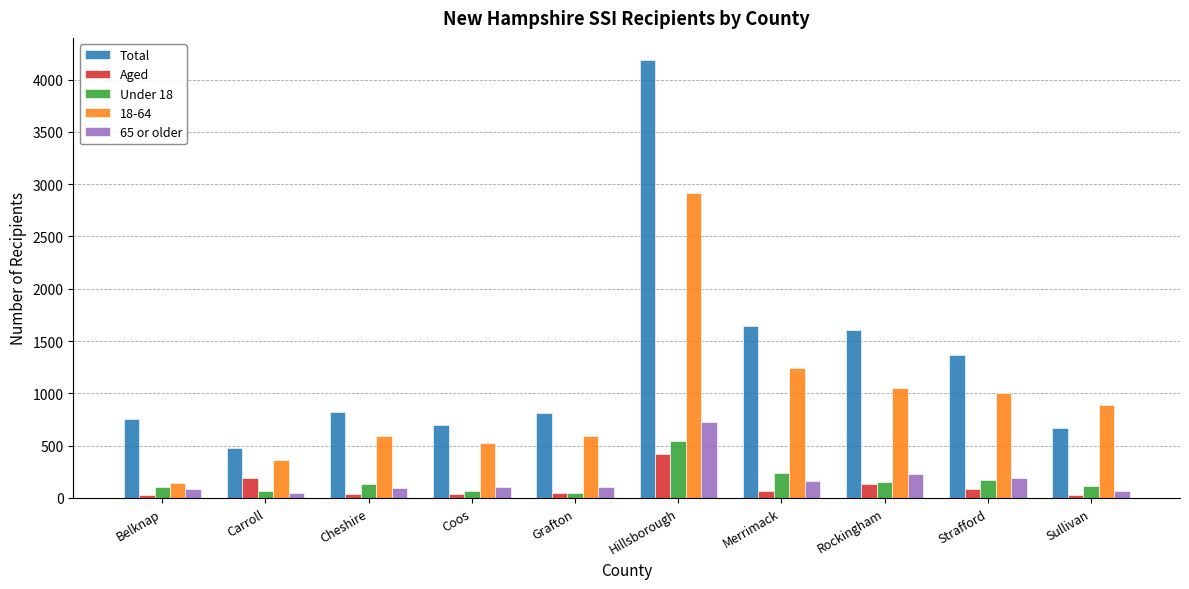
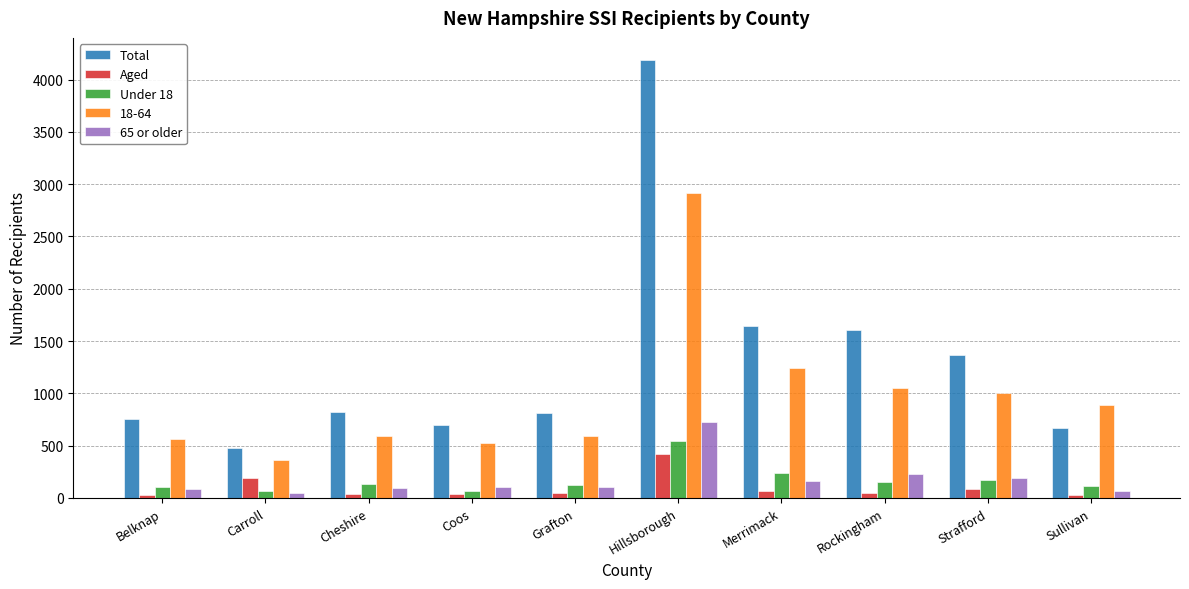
  {
    "Total": {
      "Belknap": 760,
      "Carroll": 480,
      "Cheshire": 830,
      "Coos": 700,
      "Grafton": 820,
      "Hillsborough": 4190,
      "Merrimack": 1650,
      "Rockingham": 1610,
      "Strafford": 1370,
      "Sullivan": 670
    },
    "Aged": {
      "Belknap": 30,
      "Carroll": 200,
      "Cheshire": 40,
      "Coos": 40,
      "Grafton": 40,
      "Hillsborough": 420,
      "Merrimack": 70,
-     "Rockingham": 130,
+     "Rockingham": 50,
      "Strafford": 90,
      "Sullivan": 30
    },
    "Under 18": {
      "Belknap": 110,
      "Carroll": 70,
      "Cheshire": 140,
      "Coos": 70,
-     "Grafton": 40,
+     "Grafton": 120,
      "Hillsborough": 540,
      "Merrimack": 240,
      "Rockingham": 150,
      "Strafford": 170,
      "Sullivan": 120
    },
    "18-64": {
-     "Belknap": 150,
+     "Belknap": 560,
      "Carroll": 370,
      "Cheshire": 590,
      "Coos": 520,
      "Grafton": 590,
      "Hillsborough": 2920,
      "Merrimack": 1240,
      "Rockingham": 1050,
      "Strafford": 1000,
      "Sullivan": 890
    },
    "65 or older": {
      "Belknap": 90,
      "Carroll": 50,
      "Cheshire": 100,
      "Coos": 110,
      "Grafton": 110,
      "Hillsborough": 730,
      "Merrimack": 170,
      "Rockingham": 230,
      "Strafford": 190,
      "Sullivan": 70
    }
  }
